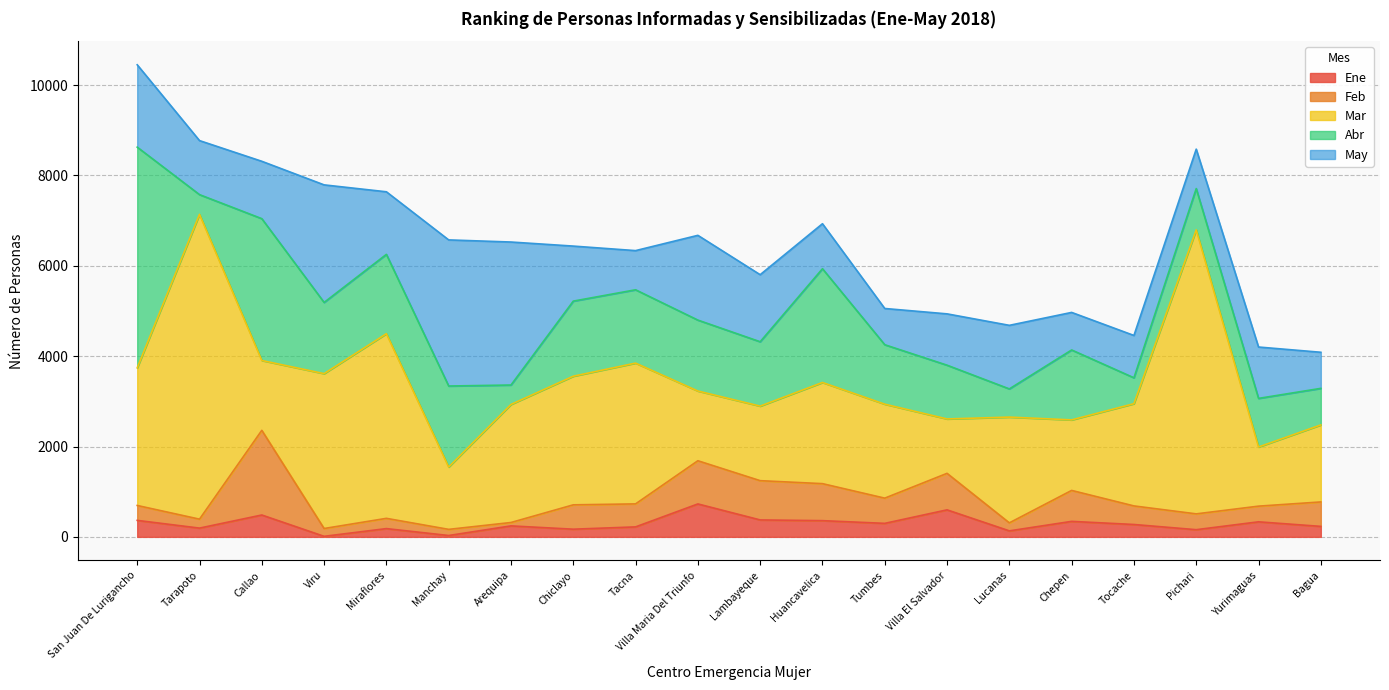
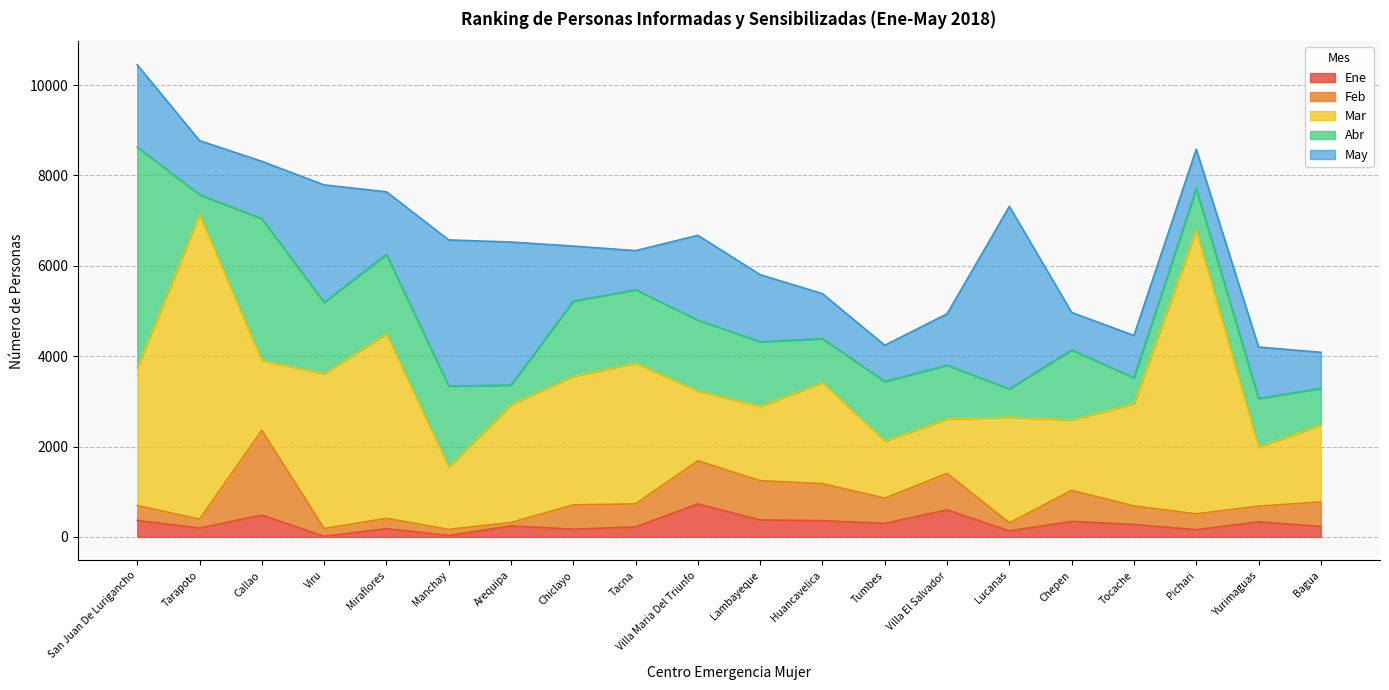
  {
    "Mar": {
      "San Juan De Lurigancho": 3000,
      "Tarapoto": 6700,
      "Callao": 1500,
      "Viru": 3400,
      "Miraflores": 4100,
      "Manchay": 1400,
      "Arequipa": 2600,
      "Chiclayo": 2800,
      "Tacna": 3100,
      "Villa Maria Del Triunfo": 1500,
      "Lambayeque": 1700,
      "Huancavelica": 2200,
-     "Tumbes": 2100,
+     "Tumbes": 1300,
      "Villa El Salvador": 1200,
      "Lucanas": 2300,
      "Chepen": 1600,
      "Tocache": 2300,
      "Pichari": 6300,
      "Yurimaguas": 1300,
      "Bagua": 1700
    },
    "Abr": {
      "San Juan De Lurigancho": 4900,
      "Tarapoto": 400,
      "Callao": 3100,
      "Viru": 1600,
      "Miraflores": 1800,
      "Manchay": 1800,
      "Arequipa": 400,
      "Chiclayo": 1700,
      "Tacna": 1600,
      "Villa Maria Del Triunfo": 1600,
      "Lambayeque": 1400,
-     "Huancavelica": 2500,
+     "Huancavelica": 1000,
      "Tumbes": 1300,
      "Villa El Salvador": 1200,
      "Lucanas": 600,
      "Chepen": 1500,
      "Tocache": 600,
      "Pichari": 900,
      "Yurimaguas": 1100,
      "Bagua": 800
    },
    "May": {
      "San Juan De Lurigancho": 1800,
      "Tarapoto": 1200,
      "Callao": 1300,
      "Viru": 2600,
      "Miraflores": 1400,
      "Manchay": 3200,
      "Arequipa": 3200,
      "Chiclayo": 1200,
      "Tacna": 900,
      "Villa Maria Del Triunfo": 1900,
      "Lambayeque": 1500,
      "Huancavelica": 1000,
      "Tumbes": 800,
      "Villa El Salvador": 1100,
-     "Lucanas": 1400,
+     "Lucanas": 4000,
      "Chepen": 800,
      "Tocache": 900,
      "Pichari": 900,
      "Yurimaguas": 1100,
      "Bagua": 800
    }
  }
